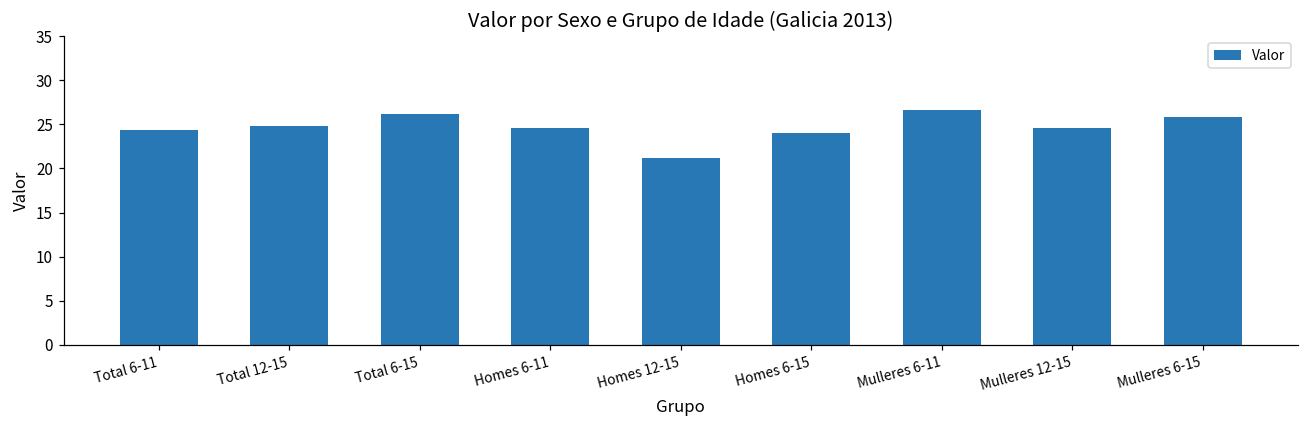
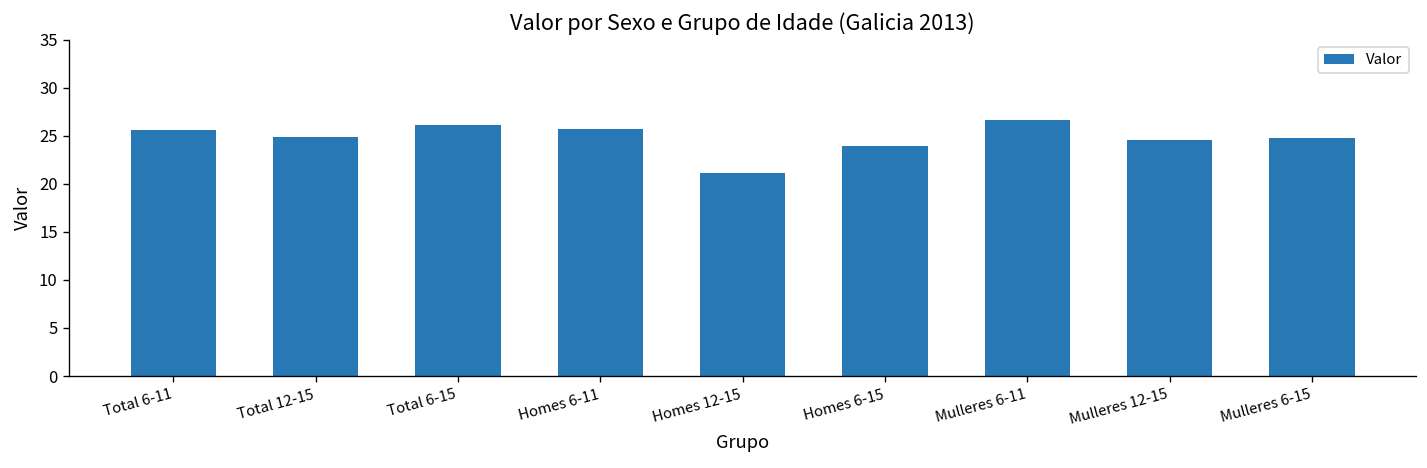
  {
-   "Total 6-11": 24,
+   "Total 6-11": 26,
    "Total 12-15": 25,
    "Total 6-15": 26,
-   "Homes 6-11": 25,
+   "Homes 6-11": 26,
    "Homes 12-15": 21,
    "Homes 6-15": 24,
    "Mulleres 6-11": 27,
    "Mulleres 12-15": 25,
-   "Mulleres 6-15": 26
+   "Mulleres 6-15": 25
  }
